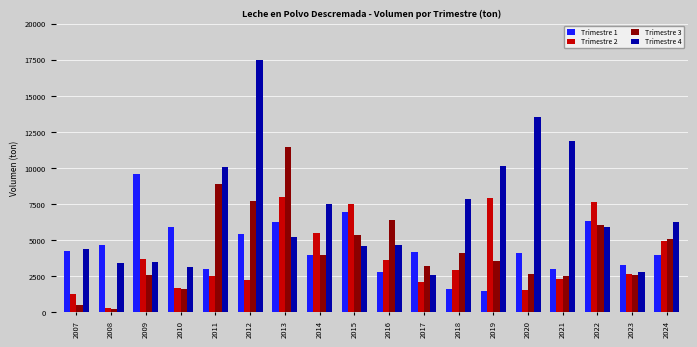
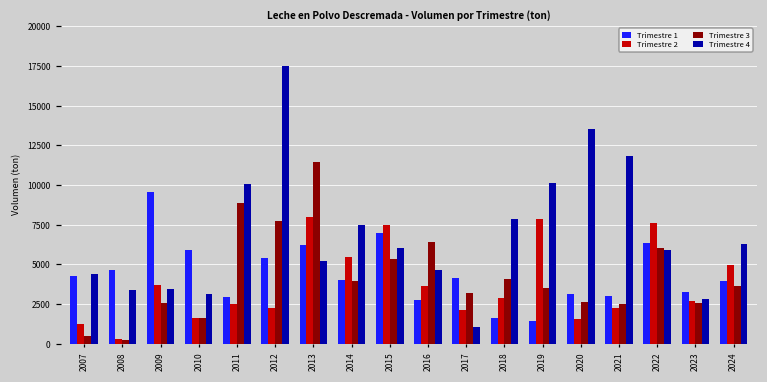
  {
    "Trimestre 1": {
      "2007": 4300,
      "2008": 4600,
      "2009": 9600,
      "2010": 5900,
      "2011": 3000,
      "2012": 5400,
      "2013": 6200,
      "2014": 4000,
      "2015": 7000,
      "2016": 2800,
      "2017": 4200,
      "2018": 1600,
      "2019": 1500,
-     "2020": 4100,
+     "2020": 3100,
      "2021": 3000,
      "2022": 6300,
      "2023": 3300,
      "2024": 4000
    },
    "Trimestre 2": {
      "2007": 1300,
      "2008": 300,
      "2009": 3700,
      "2010": 1600,
      "2011": 2500,
      "2012": 2200,
      "2013": 8000,
      "2014": 5500,
      "2015": 7500,
      "2016": 3600,
      "2017": 2100,
      "2018": 2900,
      "2019": 7900,
      "2020": 1600,
      "2021": 2300,
      "2022": 7600,
      "2023": 2700,
      "2024": 4900
    },
    "Trimestre 3": {
      "2007": 500,
      "2008": 200,
      "2009": 2600,
      "2010": 1600,
      "2011": 8900,
      "2012": 7700,
      "2013": 11400,
      "2014": 4000,
      "2015": 5300,
      "2016": 6400,
      "2017": 3200,
      "2018": 4100,
      "2019": 3500,
      "2020": 2600,
      "2021": 2500,
      "2022": 6100,
      "2023": 2600,
-     "2024": 5100
+     "2024": 3600
    },
    "Trimestre 4": {
      "2007": 4400,
      "2008": 3400,
      "2009": 3500,
      "2010": 3100,
      "2011": 10100,
      "2012": 17500,
      "2013": 5200,
      "2014": 7500,
-     "2015": 4600,
+     "2015": 6000,
      "2016": 4600,
-     "2017": 2600,
+     "2017": 1000,
      "2018": 7900,
      "2019": 10100,
      "2020": 13500,
      "2021": 11800,
      "2022": 5900,
      "2023": 2800,
      "2024": 6300
    }
  }
